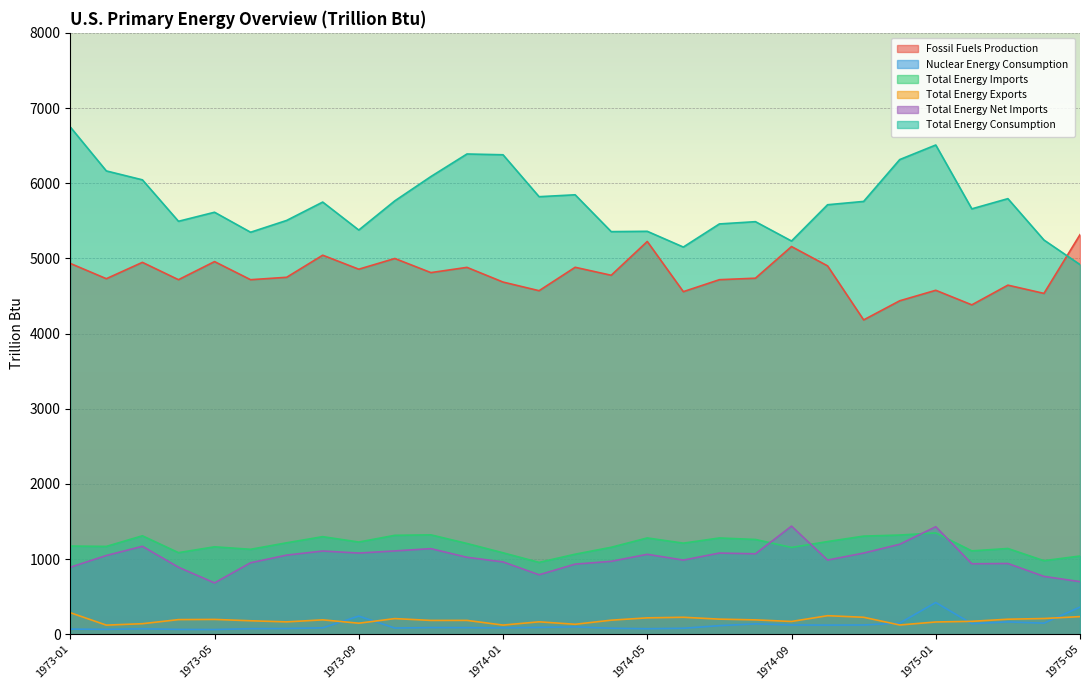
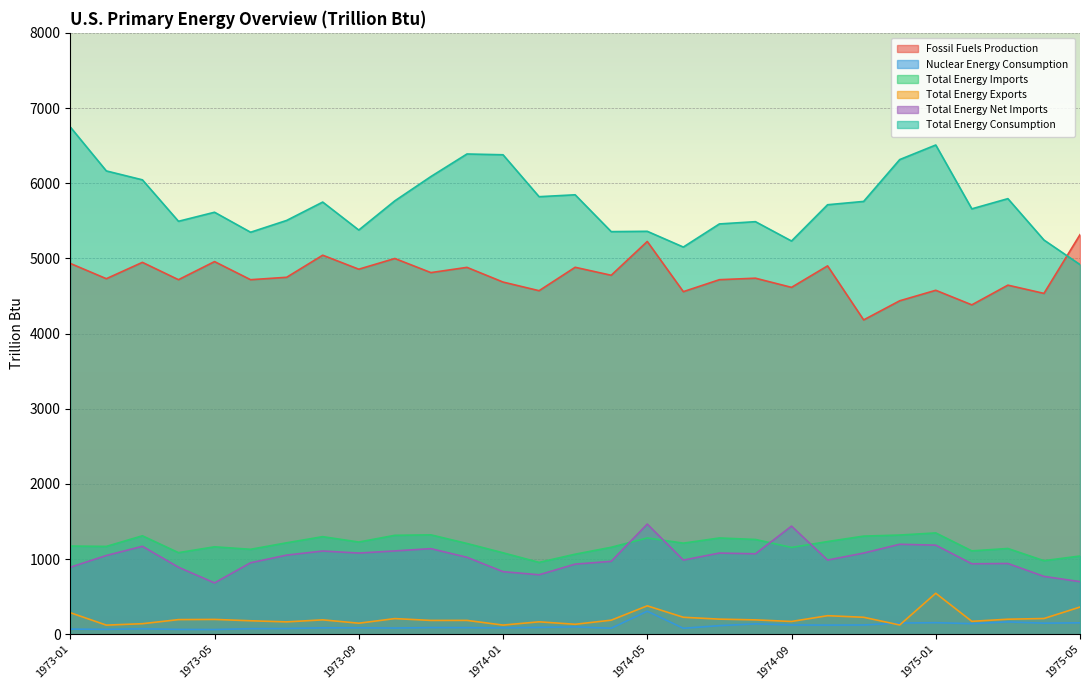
  {
    "Fossil Fuels Production": {
      "1973-01": 4900,
      "1973-05": 5000,
      "1973-09": 4900,
      "1974-01": 4700,
      "1974-05": 5200,
-     "1974-09": 5200,
+     "1974-09": 4600,
      "1975-01": 4600,
      "1975-05": 5300
    },
    "Nuclear Energy Consumption": {
      "1973-01": 100,
      "1973-05": 100,
-     "1973-09": 200,
+     "1973-09": 100,
      "1974-01": 100,
-     "1974-05": 100,
+     "1974-05": 300,
      "1974-09": 100,
-     "1975-01": 400,
-     "1975-05": 400
+     "1975-01": 200,
+     "1975-05": 200
    },
    "Total Energy Exports": {
      "1973-01": 300,
      "1973-05": 200,
      "1973-09": 100,
      "1974-01": 100,
-     "1974-05": 200,
+     "1974-05": 400,
      "1974-09": 200,
-     "1975-01": 200,
-     "1975-05": 200
+     "1975-01": 500,
+     "1975-05": 400
    },
    "Total Energy Net Imports": {
      "1973-01": 900,
      "1973-05": 700,
      "1973-09": 1100,
-     "1974-01": 1000,
-     "1974-05": 1100,
+     "1974-01": 800,
+     "1974-05": 1500,
      "1974-09": 1400,
-     "1975-01": 1400,
+     "1975-01": 1200,
      "1975-05": 700
    }
  }
